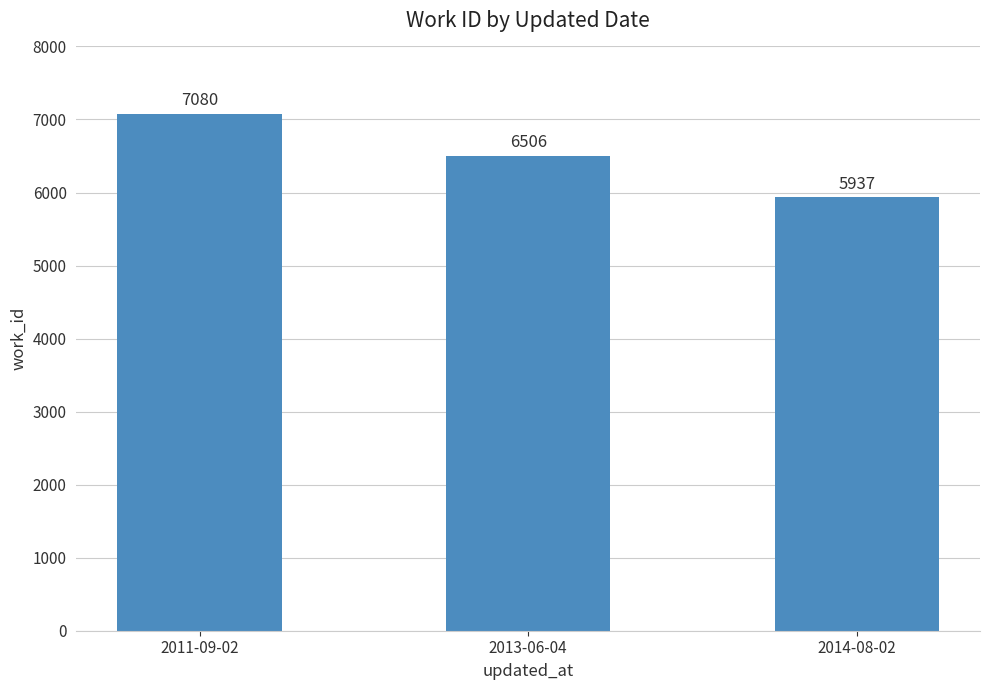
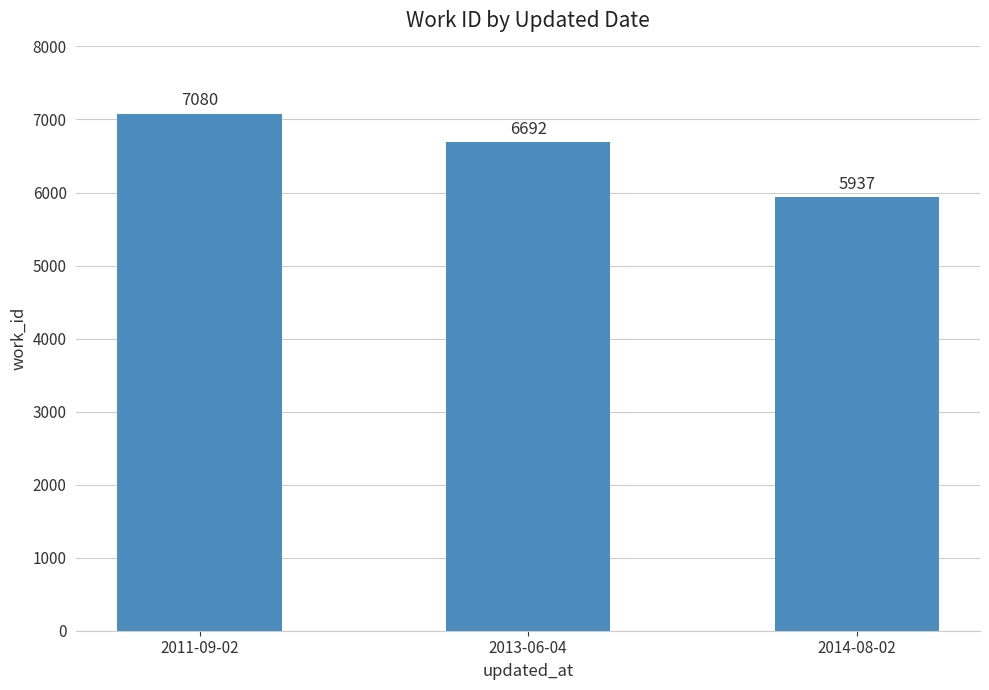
  {
    "2011-09-02": 7080,
-   "2013-06-04": 6506,
+   "2013-06-04": 6692,
    "2014-08-02": 5937
  }
